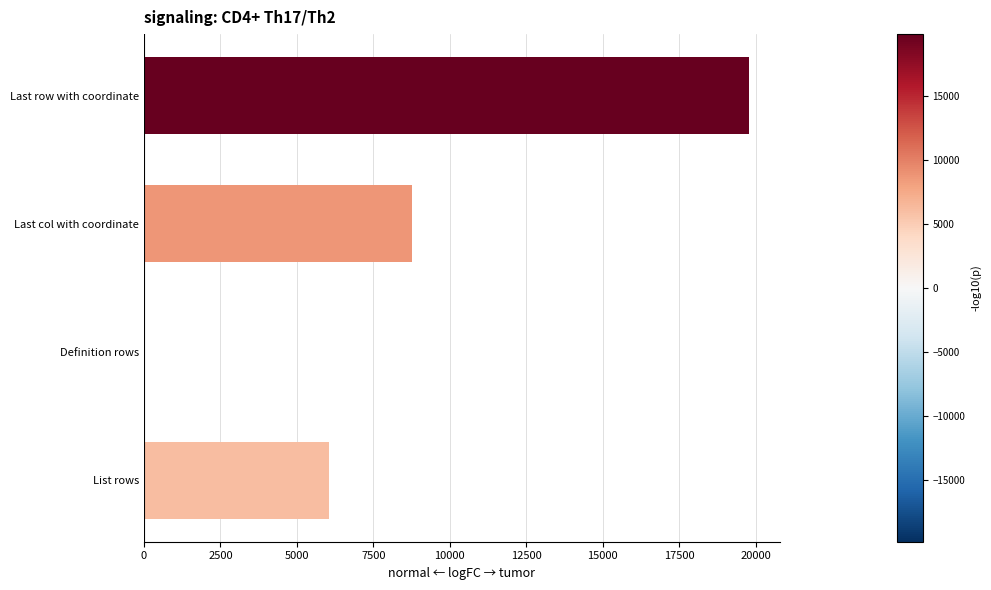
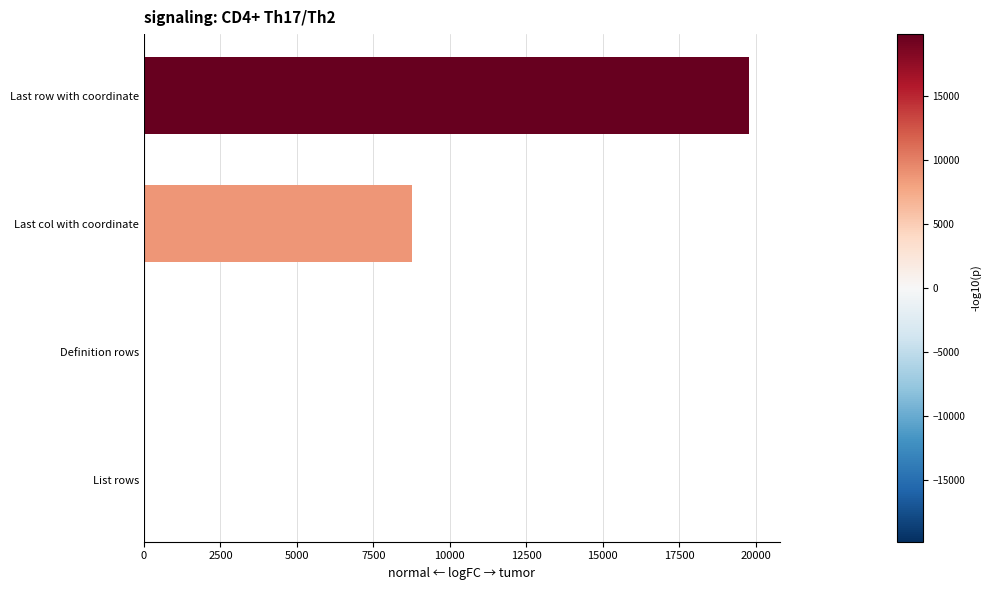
  {
    "Last row with coordinate": 19800,
    "Last col with coordinate": 8800,
-   "List rows": 6000
+   "List rows": 0
  }
